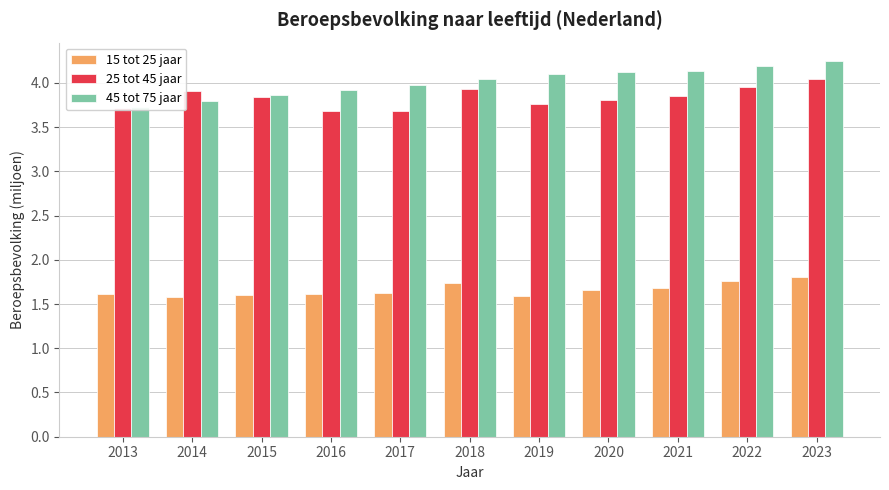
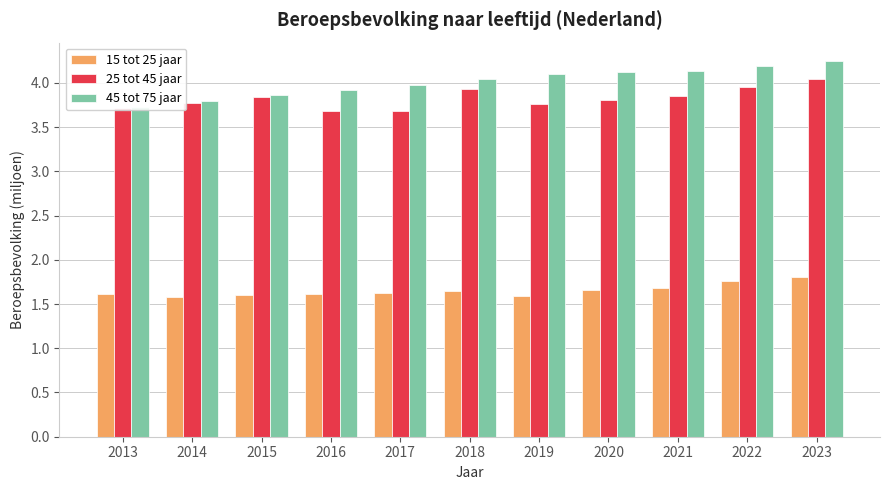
  {
    "15 tot 25 jaar": {
      "2013": 1.6,
      "2014": 1.6,
      "2015": 1.6,
      "2016": 1.6,
      "2017": 1.6,
-     "2018": 1.7,
+     "2018": 1.6,
      "2019": 1.6,
      "2020": 1.7,
      "2021": 1.7,
      "2022": 1.8,
      "2023": 1.8
    },
    "25 tot 45 jaar": {
-     "2014": 3.9,
+     "2014": 3.8,
      "2015": 3.8,
      "2016": 3.7,
      "2017": 3.7,
      "2018": 3.9,
      "2019": 3.8,
      "2020": 3.8,
      "2021": 3.9,
      "2022": 4.0,
      "2023": 4.0
    },
    "45 tot 75 jaar": {
      "2014": 3.8,
      "2015": 3.9,
      "2016": 3.9,
      "2017": 4.0,
      "2018": 4.0,
      "2019": 4.1,
      "2020": 4.1,
      "2021": 4.1,
      "2022": 4.2,
      "2023": 4.2
    }
  }
